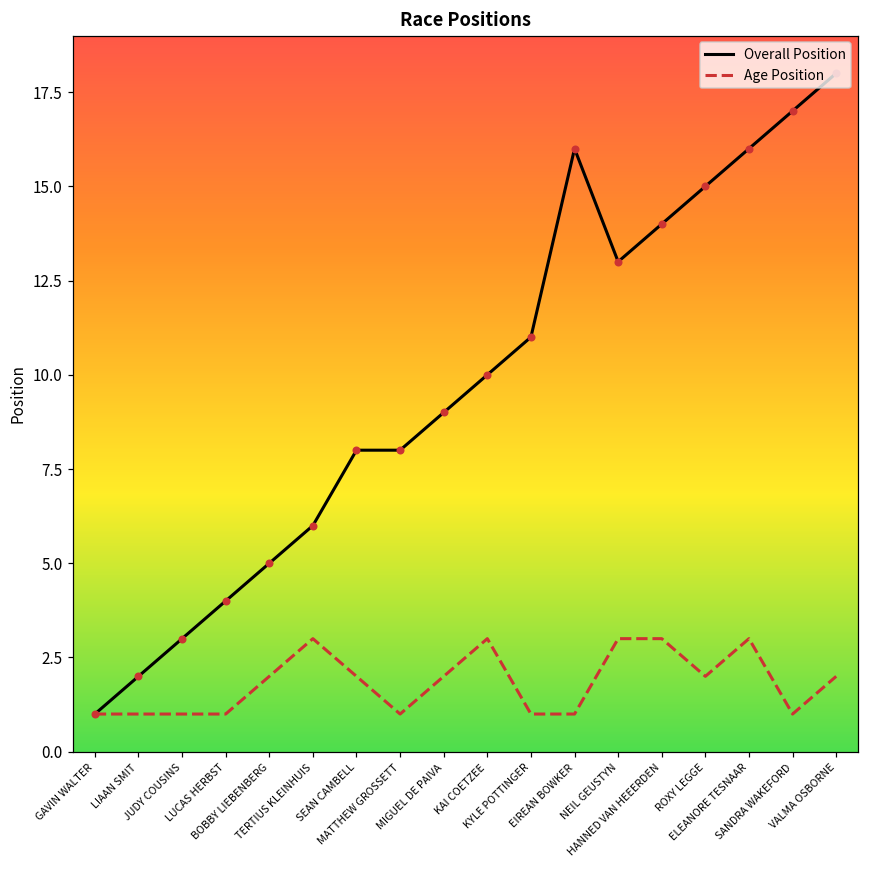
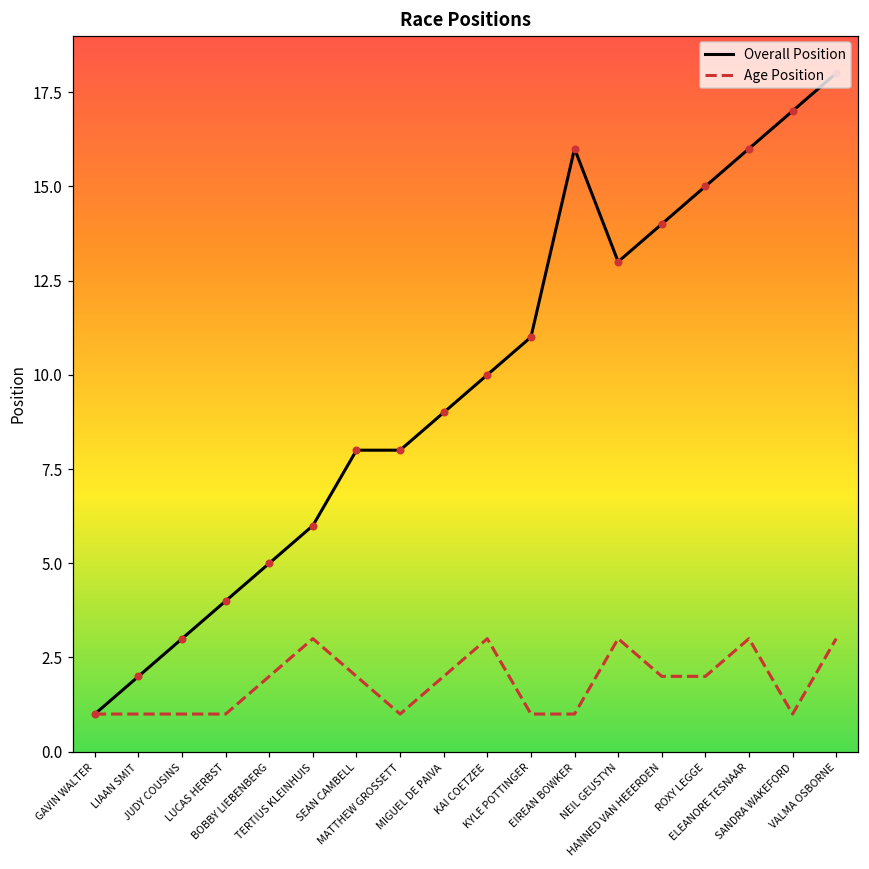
  {
    "Overall Position": {
      "LIAAN SMIT": 2,
      "JUDY COUSINS": 3,
      "LUCAS HERBST": 4,
      "BOBBY LIEBENBERG": 5,
      "TERTIUS KLEINHUIS": 6,
      "SEAN CAMBELL": 8,
      "MATTHEW GROSSETT": 8,
      "MIGUEL DE PAIVA": 9,
      "KAI COETZEE": 10,
      "KYLE POTTINGER": 11,
      "EIREAN BOWKER": 16,
      "NEIL GEUSTYN": 13,
      "HANNED VAN HEEERDEN": 14,
      "ROXY LEGGE": 15,
      "ELEANORE TESNAAR": 16,
      "SANDRA WAKEFORD": 17
    },
    "Age Position": {
      "LIAAN SMIT": 1,
      "JUDY COUSINS": 1,
      "LUCAS HERBST": 1,
      "BOBBY LIEBENBERG": 2,
      "TERTIUS KLEINHUIS": 3,
      "SEAN CAMBELL": 2,
      "MATTHEW GROSSETT": 1,
      "MIGUEL DE PAIVA": 2,
      "KAI COETZEE": 3,
      "KYLE POTTINGER": 1,
      "EIREAN BOWKER": 1,
      "NEIL GEUSTYN": 3,
-     "HANNED VAN HEEERDEN": 3,
+     "HANNED VAN HEEERDEN": 2,
      "ROXY LEGGE": 2,
      "ELEANORE TESNAAR": 3,
      "SANDRA WAKEFORD": 1,
-     "VALMA OSBORNE": 2
+     "VALMA OSBORNE": 3
    }
  }
